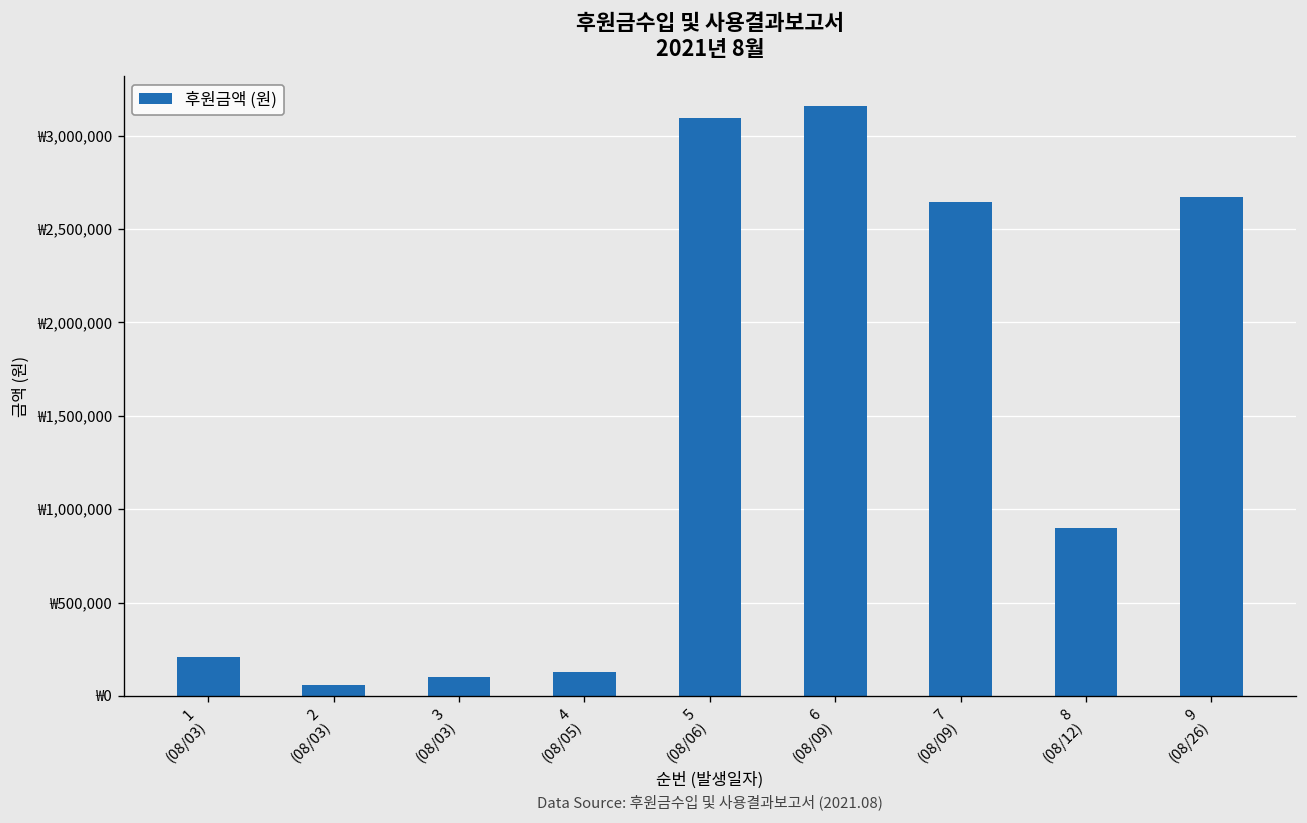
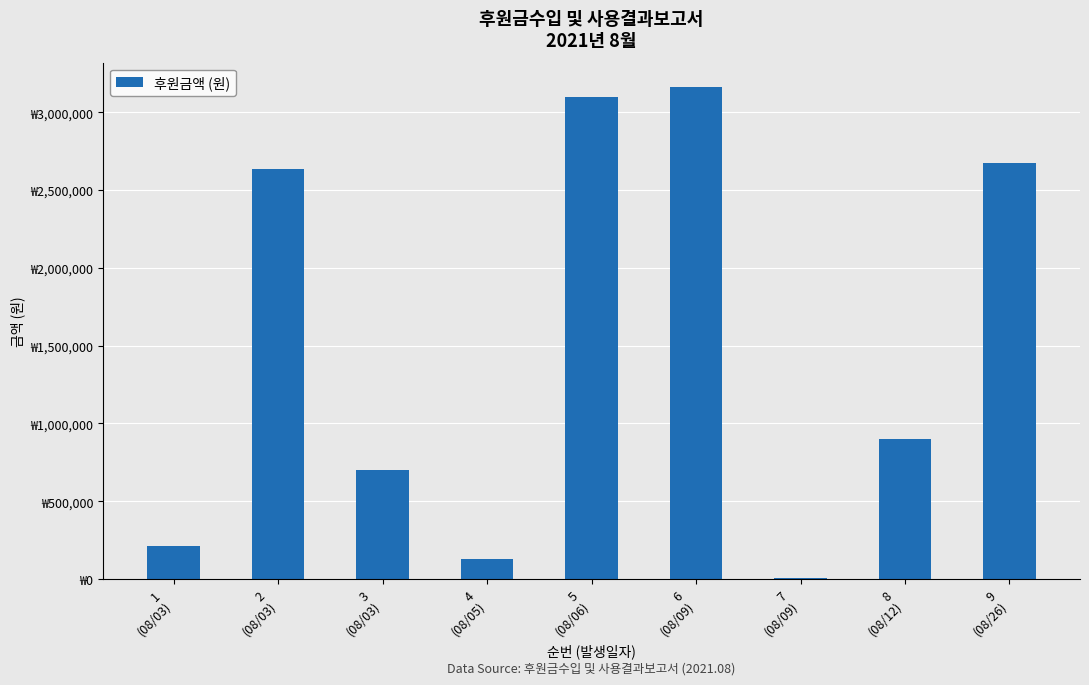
  {
    "1 (08/03)": "₩210,000",
-   "2 (08/03)": "₩60,000",
-   "3 (08/03)": "₩100,000",
+   "2 (08/03)": "₩2,630,000",
+   "3 (08/03)": "₩700,000",
    "4 (08/05)": "₩130,000",
    "5 (08/06)": "₩3,100,000",
    "6 (08/09)": "₩3,160,000",
-   "7 (08/09)": "₩2,650,000",
+   "7 (08/09)": "₩10,000",
    "8 (08/12)": "₩900,000",
    "9 (08/26)": "₩2,670,000"
  }
